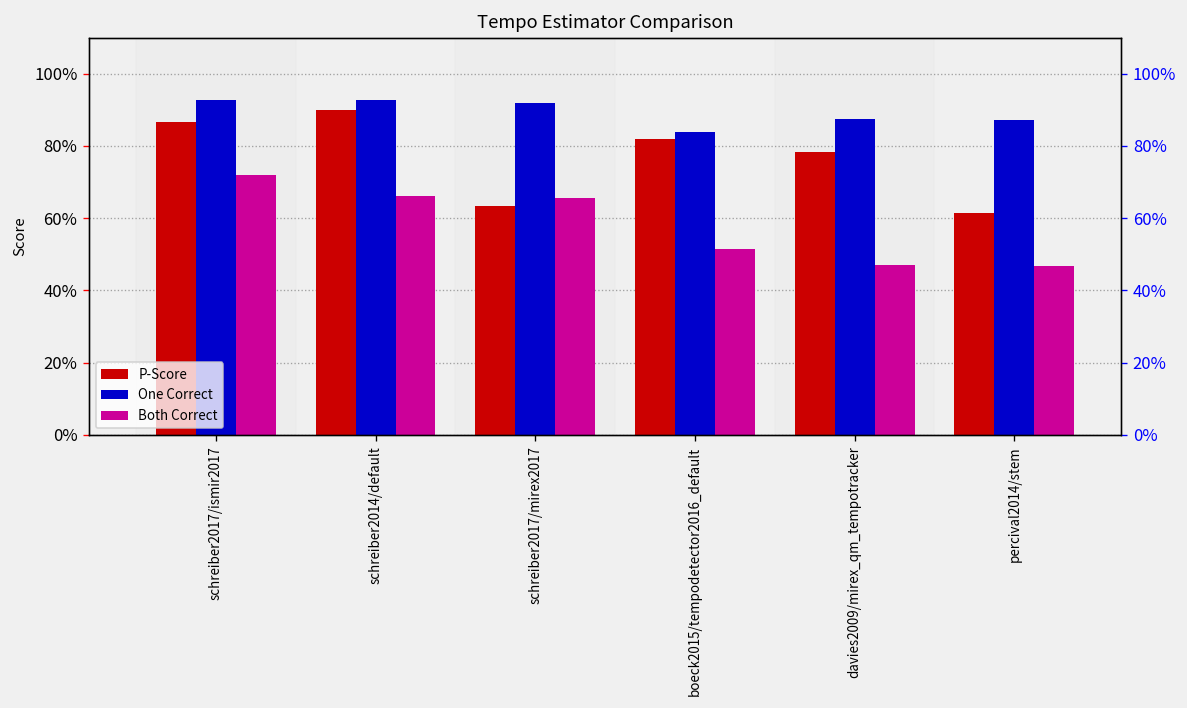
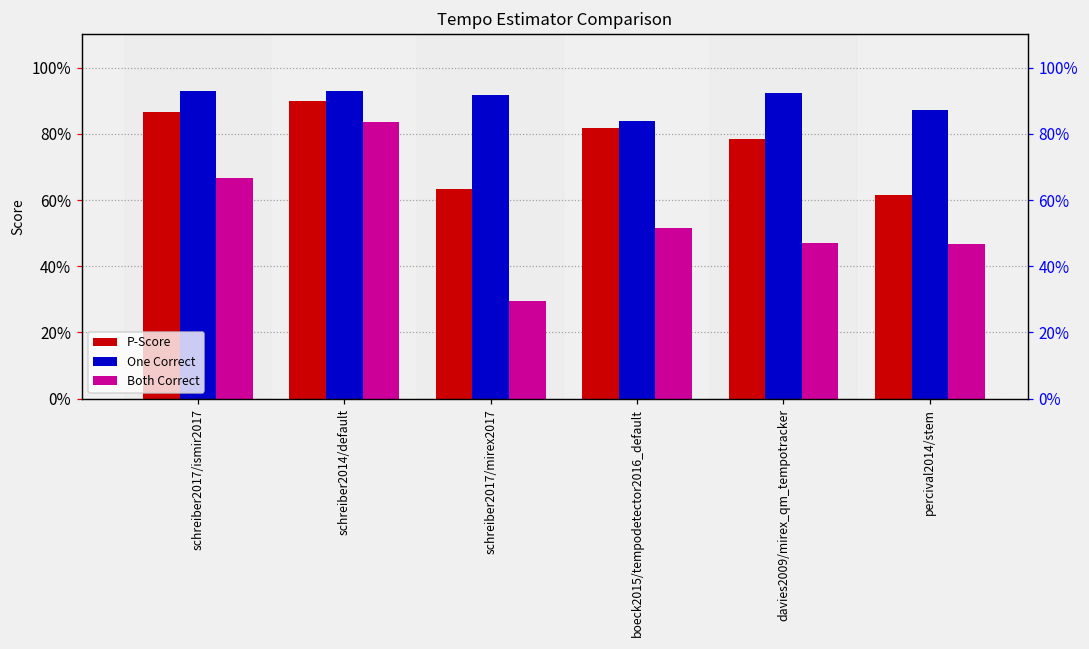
  {
    "P-Score": {
      "schreiber2017/ismir2017": "87%",
      "schreiber2014/default": "90%",
      "schreiber2017/mirex2017": "63%",
      "boeck2015/tempodetector2016_default": "82%",
      "davies2009/mirex_qm_tempotracker": "78%",
      "percival2014/stem": "62%"
    },
    "One Correct": {
      "schreiber2017/ismir2017": "93%",
      "schreiber2014/default": "93%",
      "schreiber2017/mirex2017": "92%",
      "boeck2015/tempodetector2016_default": "84%",
-     "davies2009/mirex_qm_tempotracker": "87%",
+     "davies2009/mirex_qm_tempotracker": "92%",
      "percival2014/stem": "87%"
    },
    "Both Correct": {
-     "schreiber2017/ismir2017": "72%",
-     "schreiber2014/default": "66%",
-     "schreiber2017/mirex2017": "66%",
+     "schreiber2017/ismir2017": "67%",
+     "schreiber2014/default": "84%",
+     "schreiber2017/mirex2017": "30%",
      "boeck2015/tempodetector2016_default": "51%",
      "davies2009/mirex_qm_tempotracker": "47%",
      "percival2014/stem": "47%"
    }
  }
